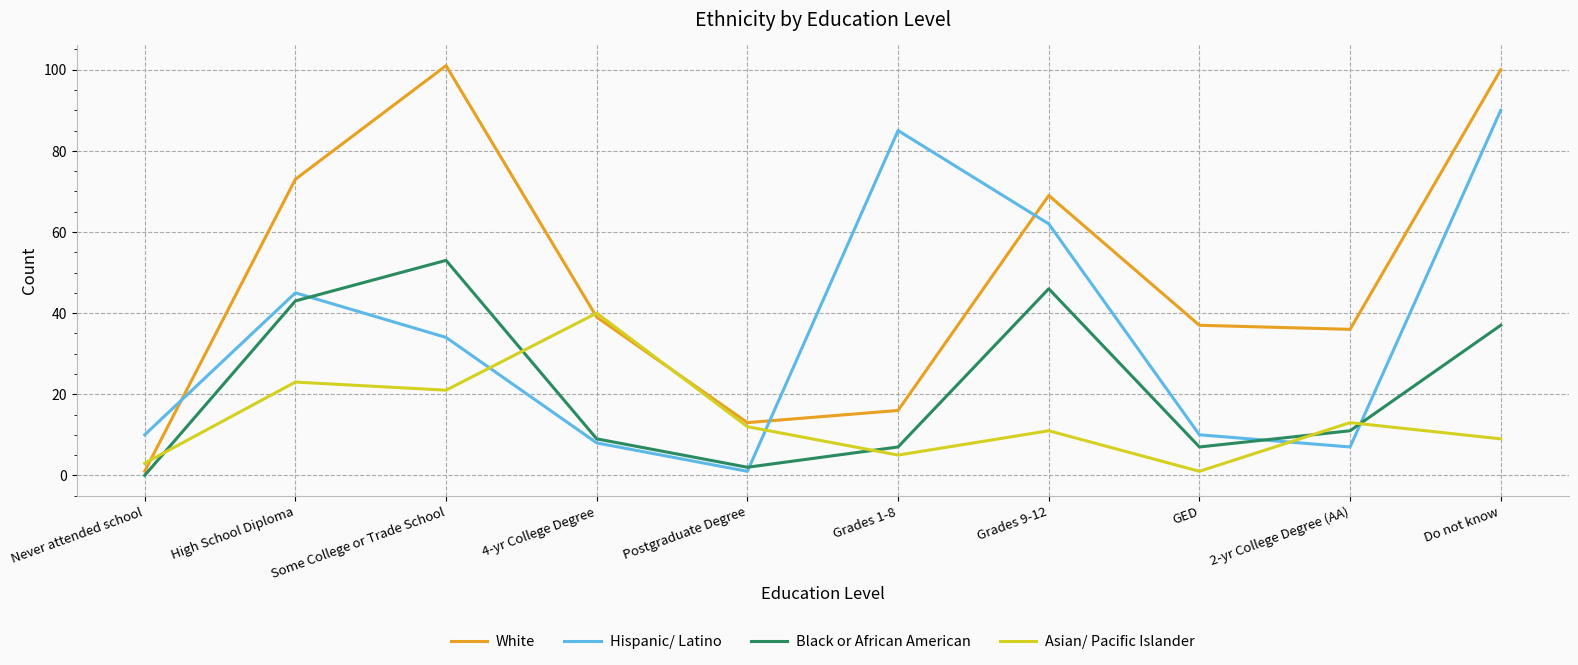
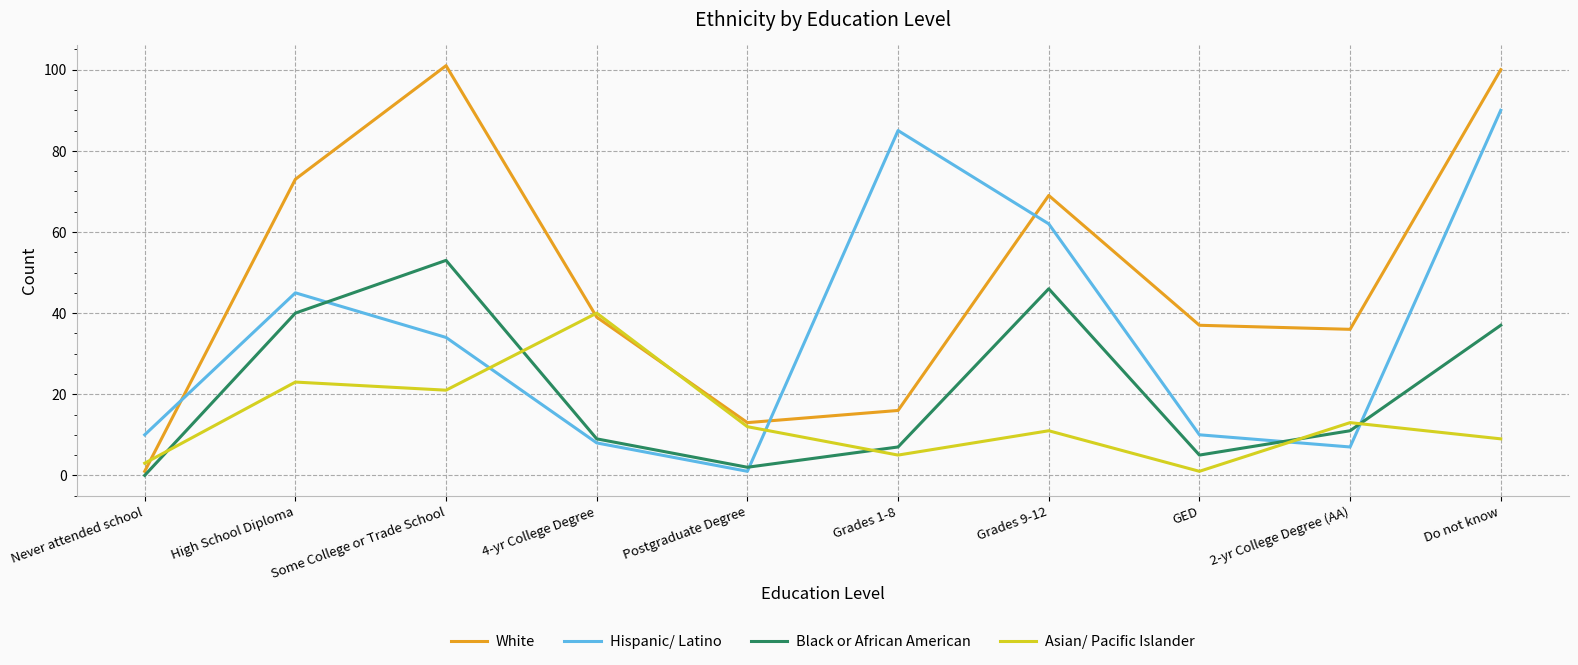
  {
    "Hispanic/ Latino": {
      "Never attended school": 10,
      "High School Diploma": 45,
      "Some College or Trade School": 34,
      "4-yr College Degree": 8,
      "Postgraduate Degree": 1,
      "Grades 1-8": 85,
      "Grades 9-12": 62,
      "GED": 10,
      "2-yr College Degree (AA)": 7,
      "Do not know": 90
    },
    "Black or African American": {
      "Never attended school": 0,
-     "High School Diploma": 43,
+     "High School Diploma": 40,
      "Some College or Trade School": 53,
      "4-yr College Degree": 9,
      "Postgraduate Degree": 2,
      "Grades 1-8": 7,
      "Grades 9-12": 46,
-     "GED": 7,
+     "GED": 5,
      "2-yr College Degree (AA)": 11,
      "Do not know": 37
    }
  }
